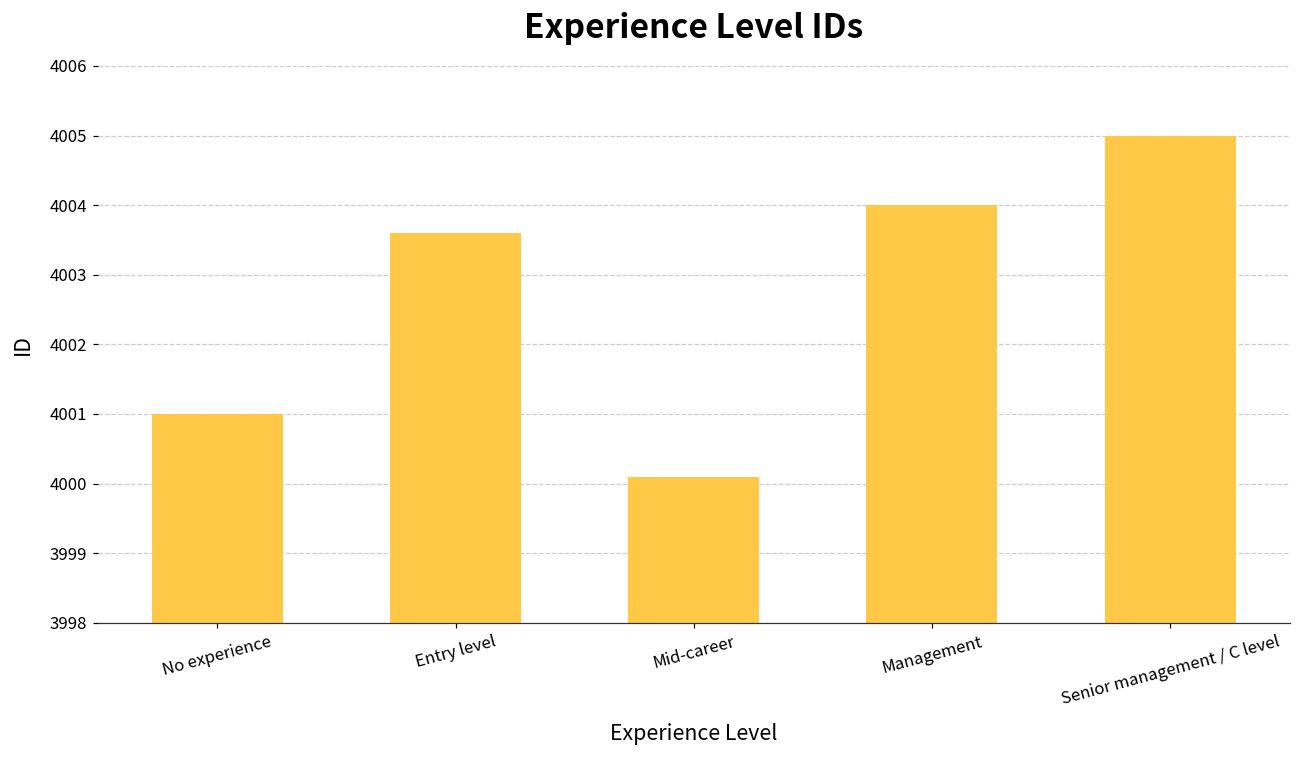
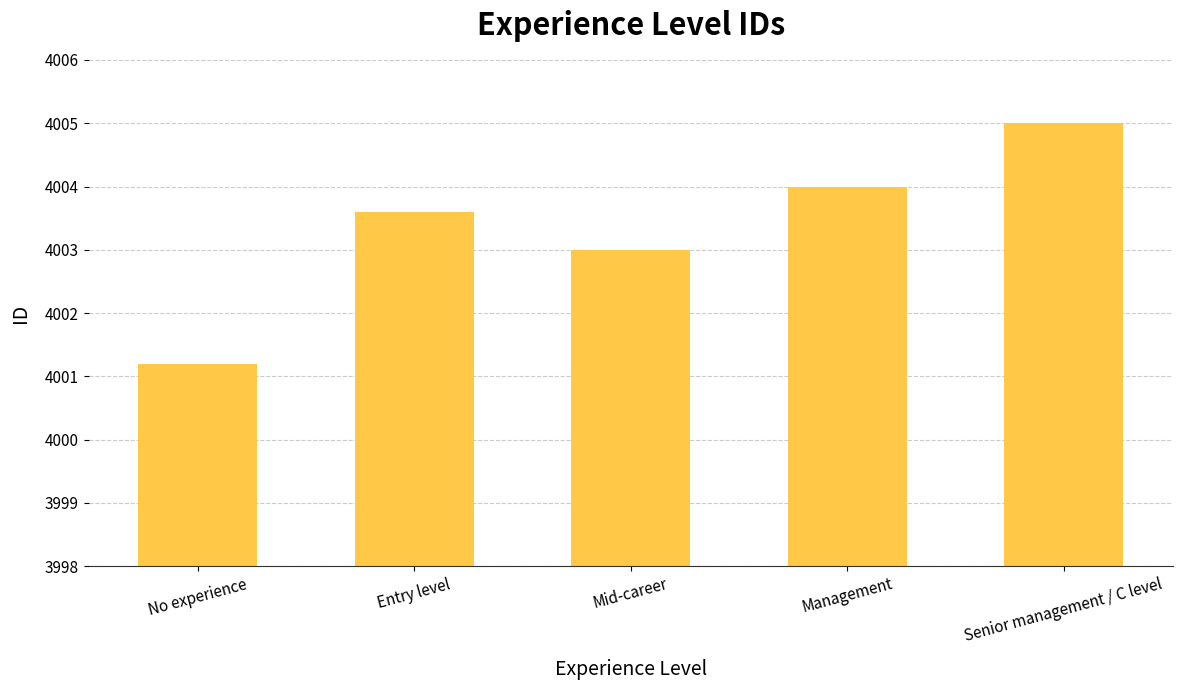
  {
-   "No experience": 4001.0,
+   "No experience": 4001.2,
    "Entry level": 4003.6,
-   "Mid-career": 4000.1,
+   "Mid-career": 4003.0,
    "Management": 4004.0,
    "Senior management / C level": 4005.0
  }
